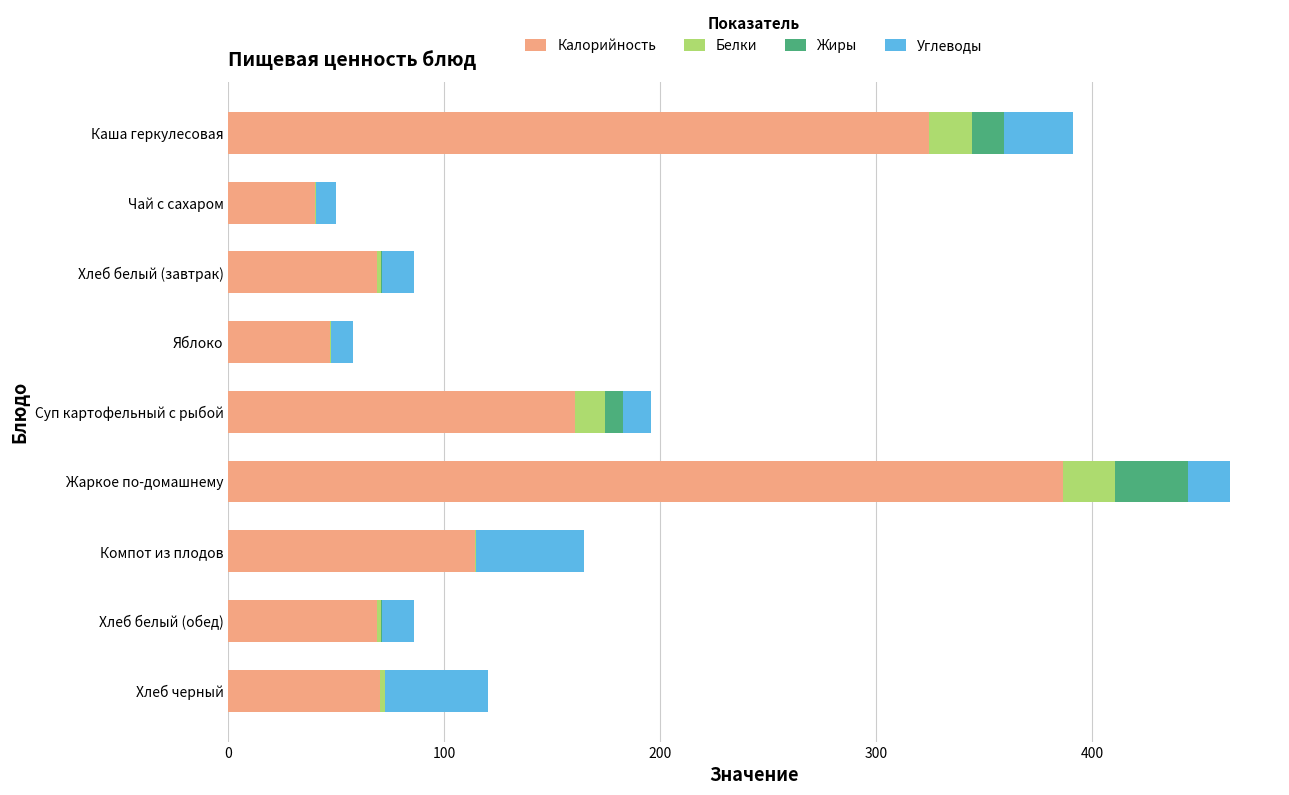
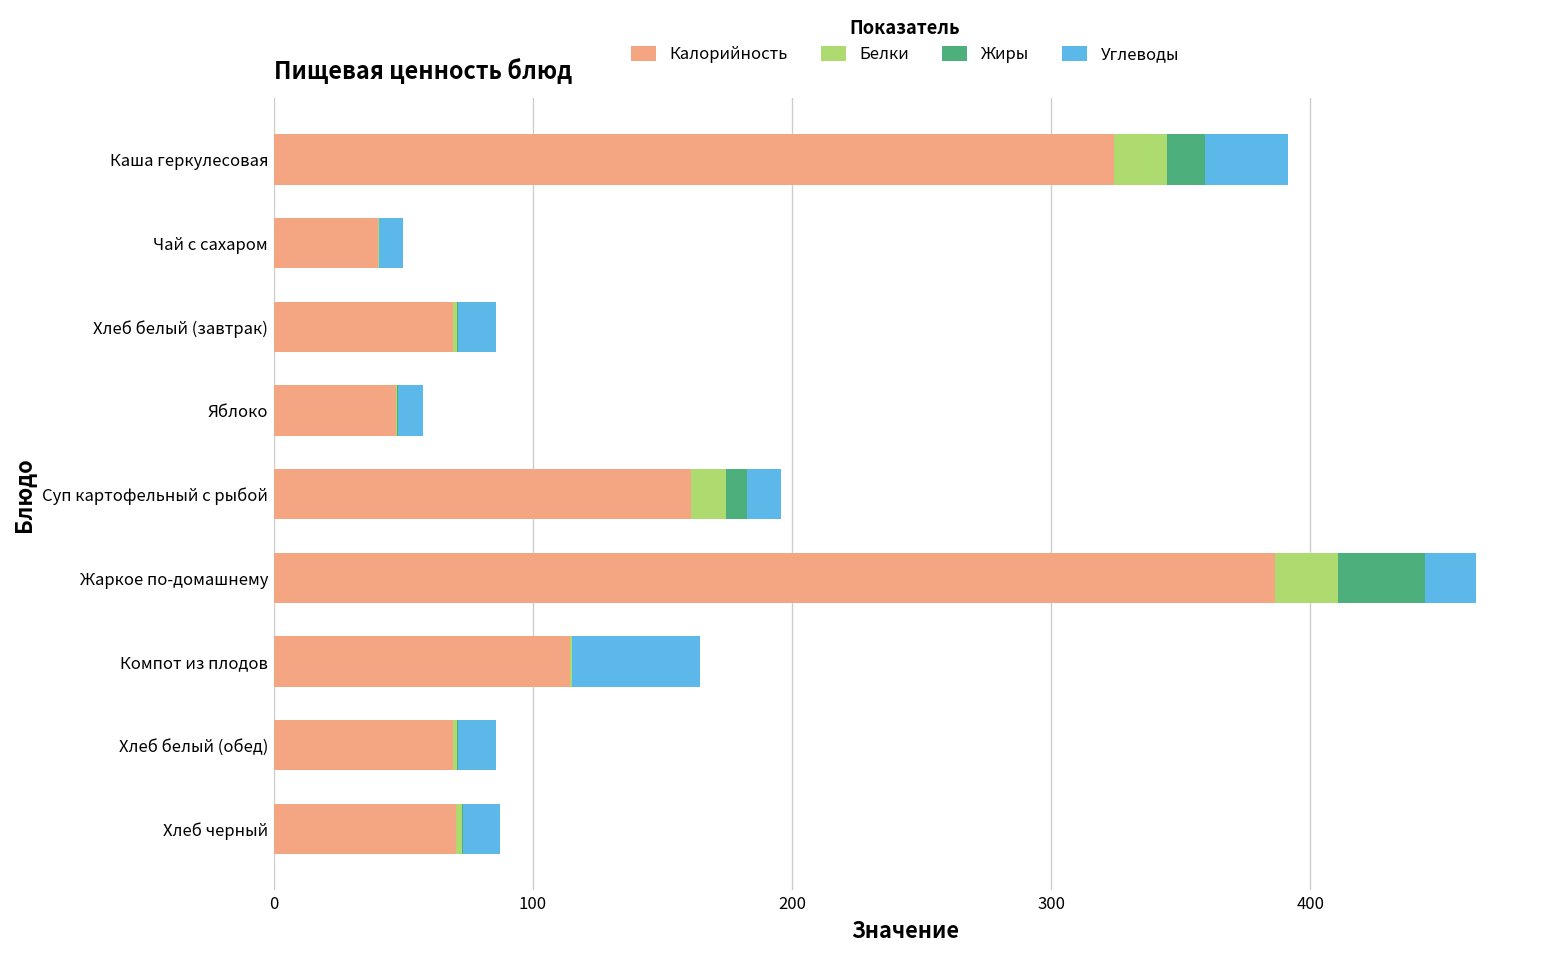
  {
    "Калорийность": {
      "Каша геркулесовая": 324,
      "Чай с сахаром": 40,
      "Хлеб белый (завтрак)": 69,
      "Яблоко": 47,
      "Суп картофельный с рыбой": 161,
      "Жаркое по-домашнему": 386,
      "Компот из плодов": 114,
      "Хлеб белый (обед)": 69,
      "Хлеб черный": 70
    },
    "Белки": {
      "Каша геркулесовая": 20,
      "Хлеб белый (завтрак)": 2,
      "Суп картофельный с рыбой": 14,
      "Жаркое по-домашнему": 24,
      "Хлеб белый (обед)": 2,
      "Хлеб черный": 2
    },
    "Жиры": {
      "Каша геркулесовая": 15,
      "Чай с сахаром": 0,
      "Суп картофельный с рыбой": 8,
      "Жаркое по-домашнему": 34,
      "Компот из плодов": 0
    },
    "Углеводы": {
      "Каша геркулесовая": 32,
      "Чай с сахаром": 9,
      "Хлеб белый (завтрак)": 15,
      "Яблоко": 10,
      "Суп картофельный с рыбой": 13,
      "Жаркое по-домашнему": 20,
      "Компот из плодов": 50,
      "Хлеб белый (обед)": 15,
-     "Хлеб черный": 47
+     "Хлеб черный": 14
    }
  }
